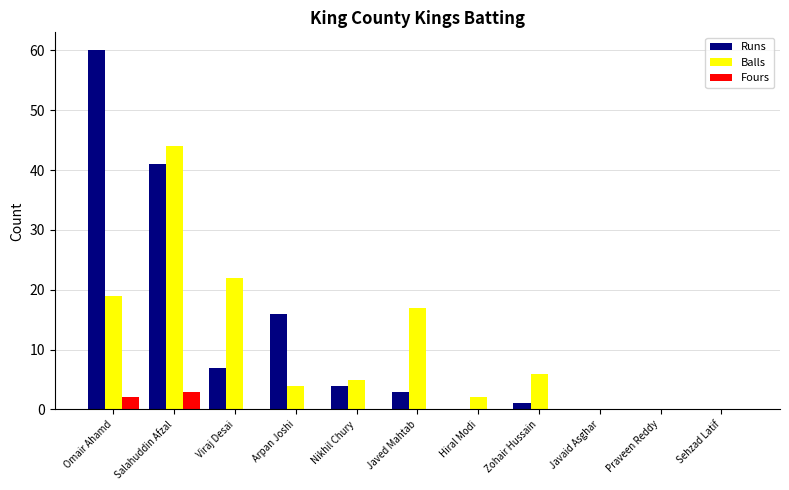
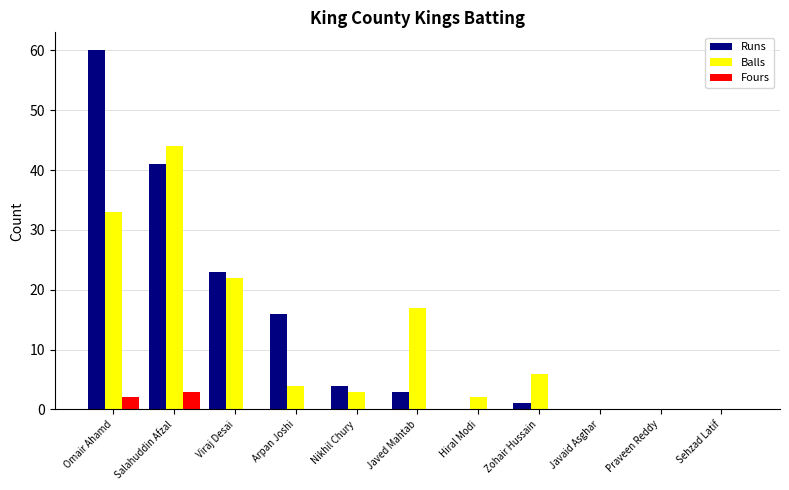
  {
    "Runs": {
      "Omair Ahamd": 60,
      "Salahuddin Afzal": 41,
-     "Viraj Desai": 7,
+     "Viraj Desai": 23,
      "Arpan Joshi": 16,
      "Nikhil Chury": 4,
      "Javed Mahtab": 3,
      "Hiral Modi": 0,
      "Zohair Hussain": 1,
      "Javaid Asghar": 0,
      "Praveen Reddy": 0,
      "Sehzad Latif": 0
    },
    "Balls": {
-     "Omair Ahamd": 19,
+     "Omair Ahamd": 33,
      "Salahuddin Afzal": 44,
      "Viraj Desai": 22,
      "Arpan Joshi": 4,
-     "Nikhil Chury": 5,
+     "Nikhil Chury": 3,
      "Javed Mahtab": 17,
      "Hiral Modi": 2,
      "Zohair Hussain": 6,
      "Javaid Asghar": 0,
      "Praveen Reddy": 0,
      "Sehzad Latif": 0
    },
    "Fours": {
      "Omair Ahamd": 2,
      "Salahuddin Afzal": 3,
      "Viraj Desai": 0,
      "Arpan Joshi": 0,
      "Nikhil Chury": 0,
      "Javed Mahtab": 0,
      "Hiral Modi": 0,
      "Zohair Hussain": 0,
      "Javaid Asghar": 0,
      "Praveen Reddy": 0,
      "Sehzad Latif": 0
    }
  }
